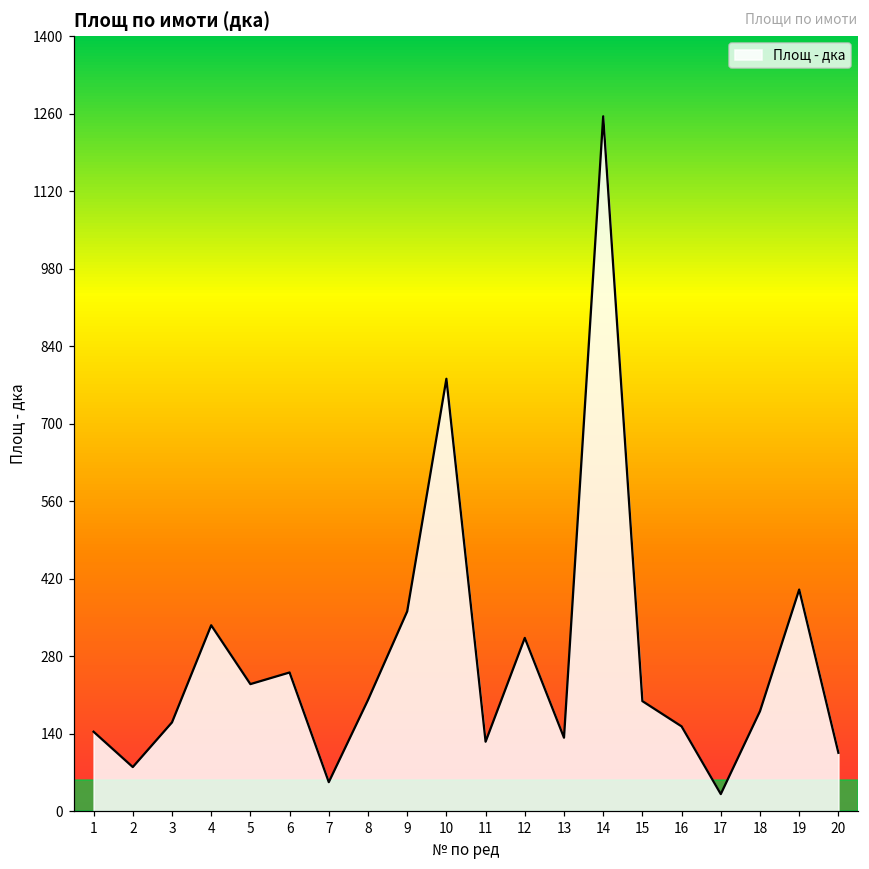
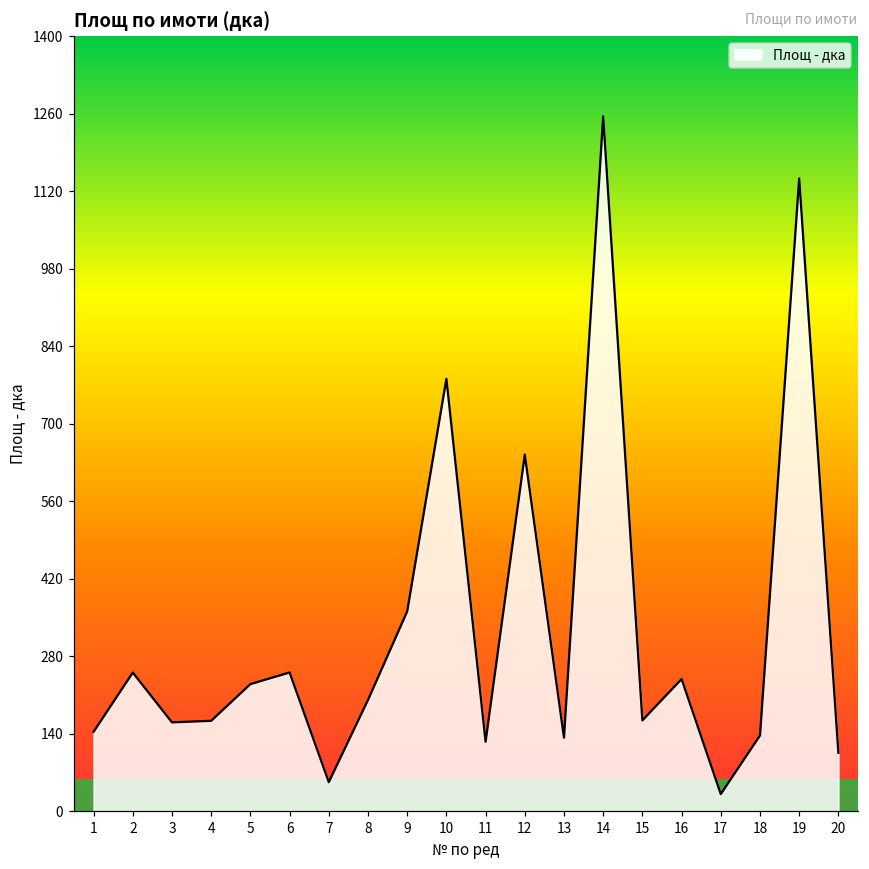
  {
    "1": 140,
-   "2": 80,
+   "2": 250,
    "3": 160,
-   "4": 340,
+   "4": 160,
    "5": 230,
    "6": 250,
    "8": 200,
    "9": 360,
    "10": 780,
    "11": 130,
-   "12": 310,
+   "12": 640,
    "13": 130,
    "14": 1260,
-   "15": 200,
-   "16": 150,
-   "18": 180,
-   "19": 400,
+   "15": 160,
+   "16": 240,
+   "18": 140,
+   "19": 1140,
    "20": 110
  }
